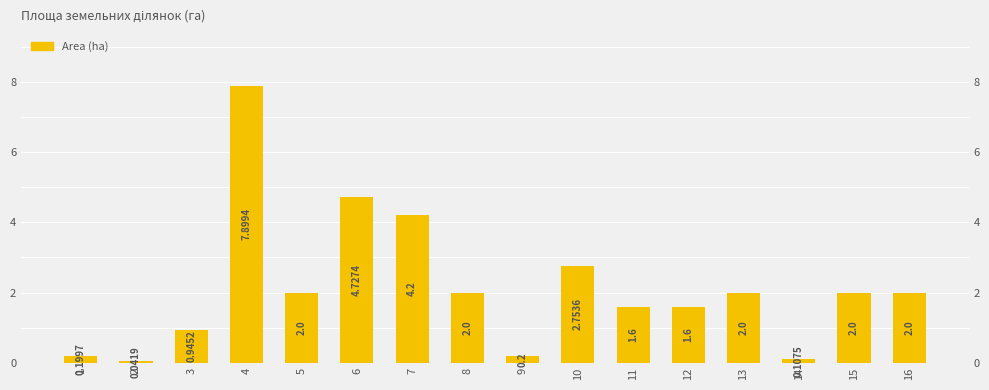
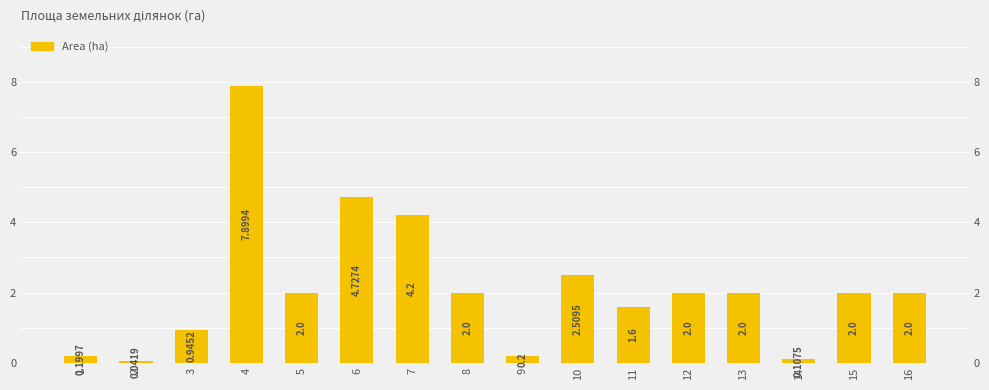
  {
    "1": 0.1997,
    "2": 0.0419,
    "3": 0.9452,
    "4": 7.8994,
    "5": 2.0,
    "6": 4.7274,
    "7": 4.2,
    "8": 2.0,
    "9": 0.2,
-   "10": 2.7536,
+   "10": 2.5095,
    "11": 1.6,
-   "12": 1.6,
+   "12": 2.0,
    "13": 2.0,
    "14": 0.1075,
    "15": 2.0,
    "16": 2.0
  }
